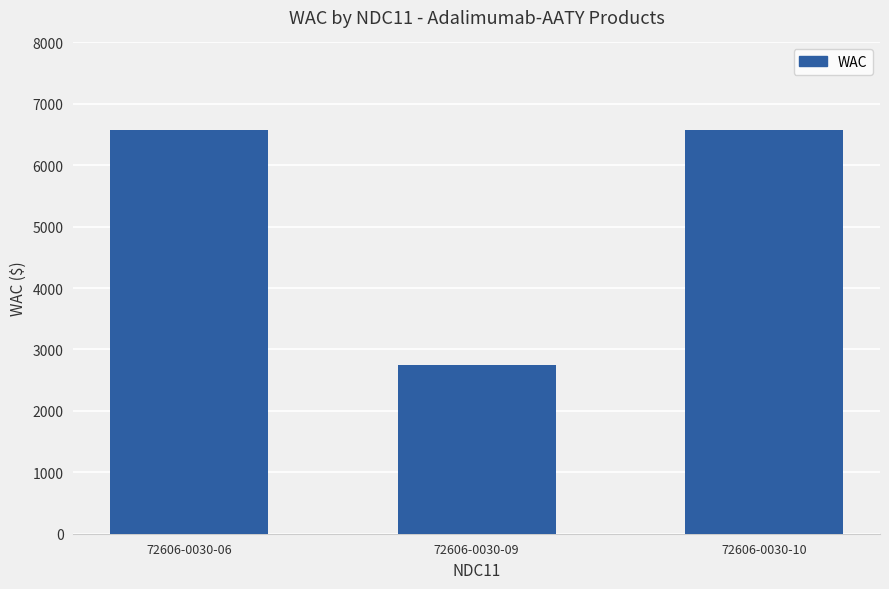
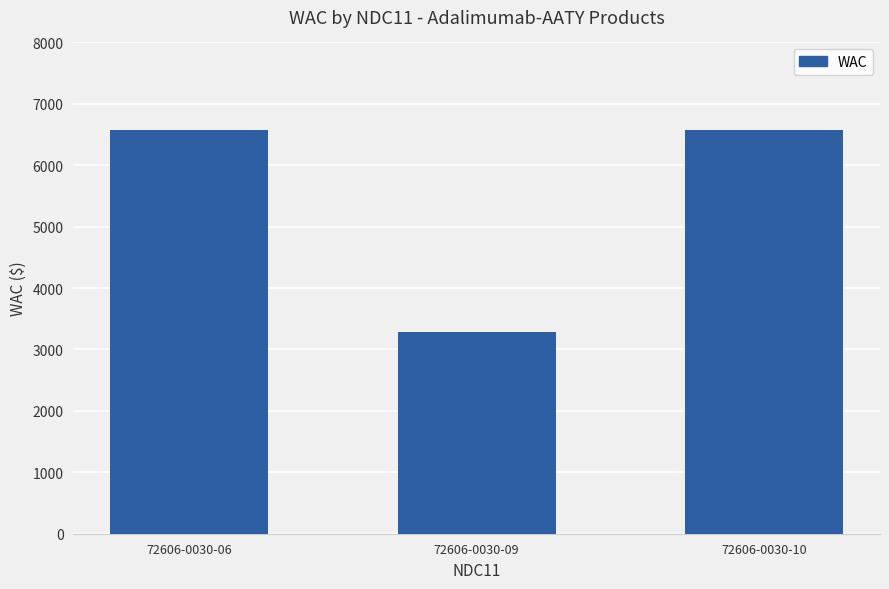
  {
    "72606-0030-06": 6600,
-   "72606-0030-09": 2700,
+   "72606-0030-09": 3300,
    "72606-0030-10": 6600
  }
